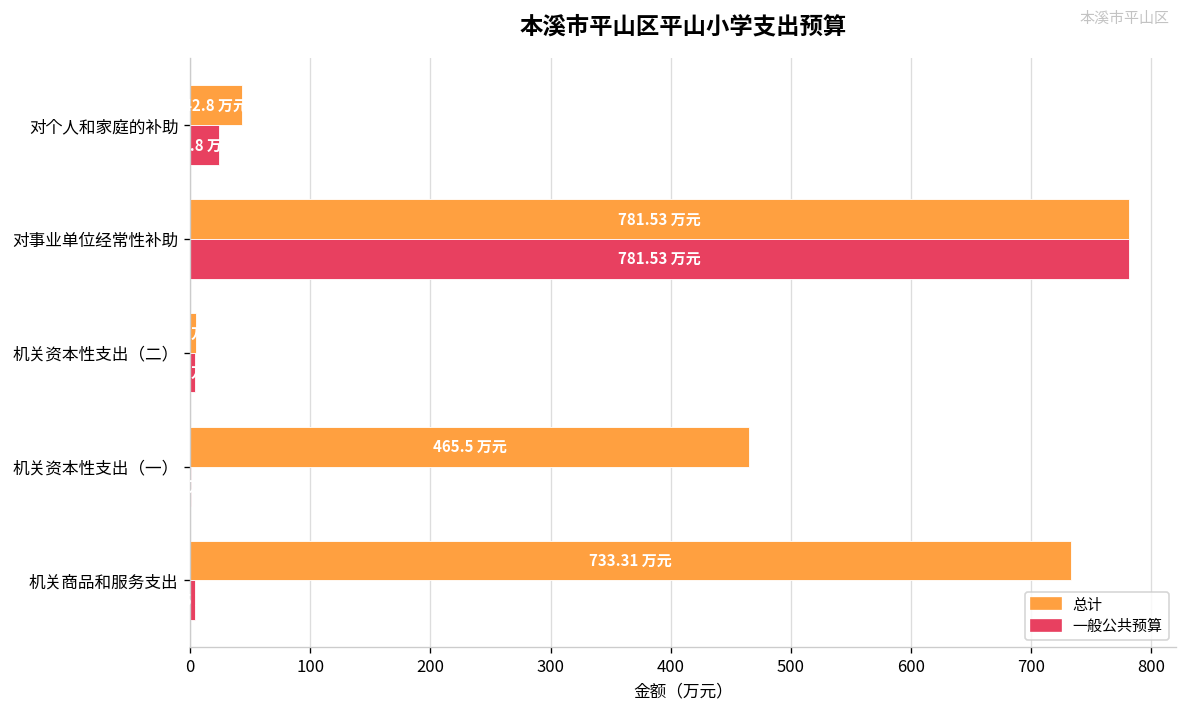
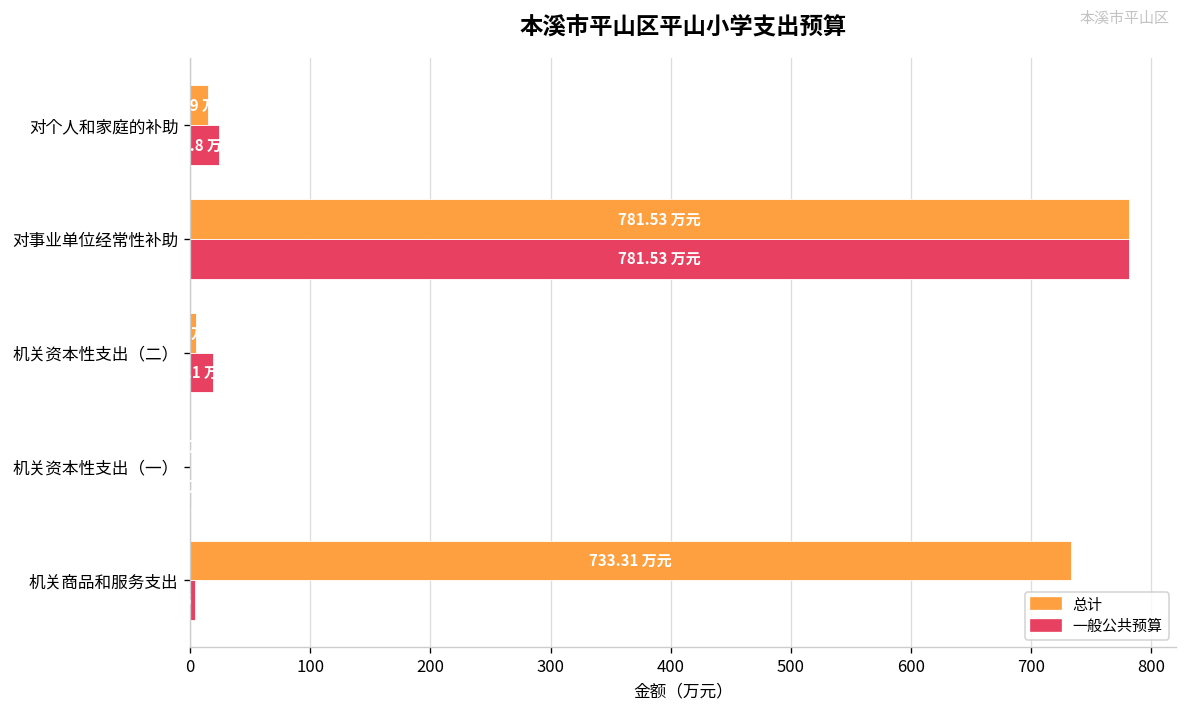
  {
    "总计": {
-     "对个人和家庭的补助": 43,
+     "对个人和家庭的补助": 15,
      "机关资本性支出（二）": 5,
-     "机关资本性支出（一）": 466
+     "机关资本性支出（一）": 1
    },
    "一般公共预算": {
      "对个人和家庭的补助": 24,
-     "机关资本性支出（二）": 4,
+     "机关资本性支出（二）": 19,
      "机关商品和服务支出": 4
    }
  }
